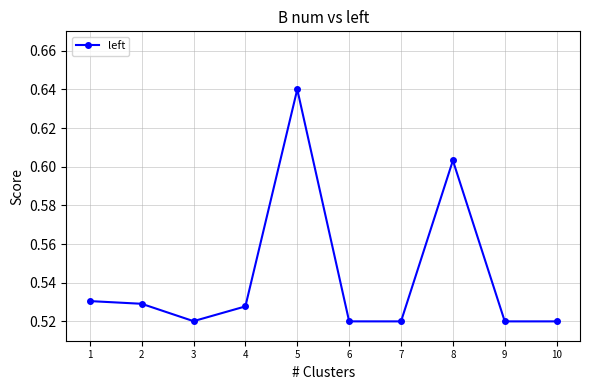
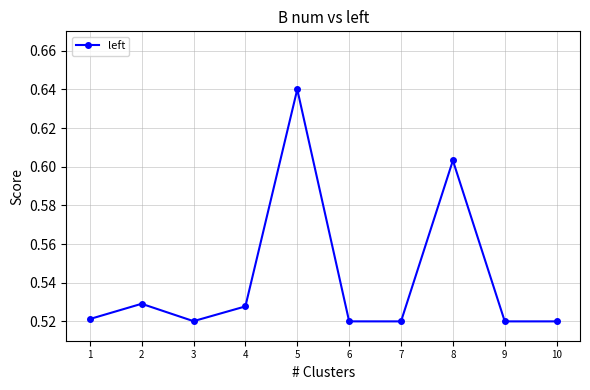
  {
-   "1": 0.531,
+   "1": 0.521,
    "2": 0.529,
    "3": 0.520,
    "4": 0.528,
    "5": 0.640,
    "6": 0.520,
    "7": 0.520,
    "8": 0.603,
    "9": 0.520,
    "10": 0.520
  }
